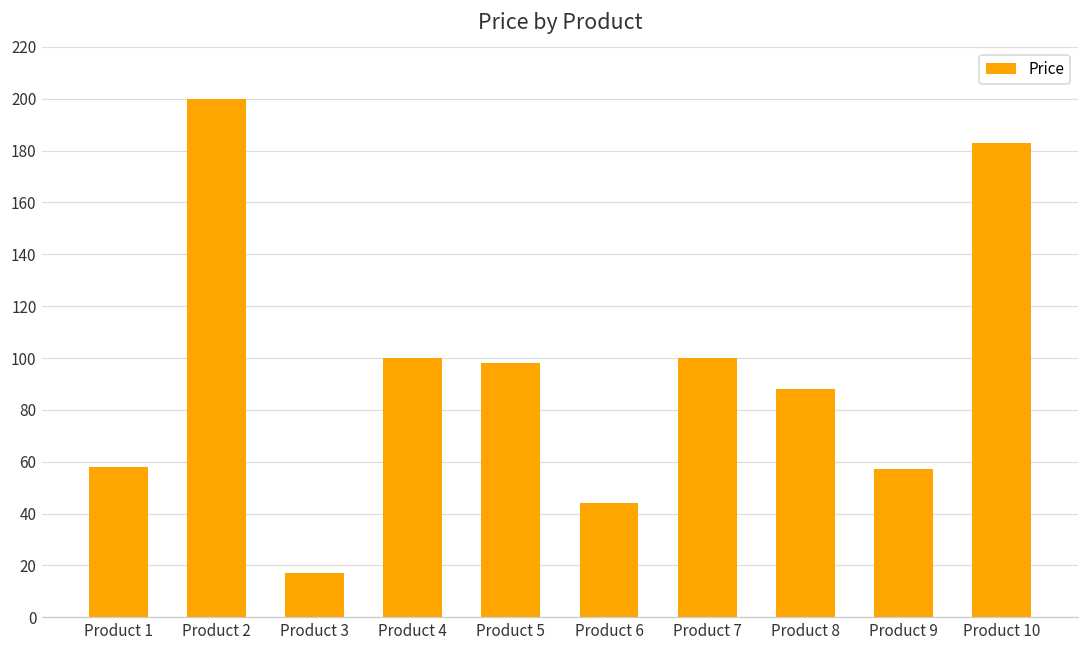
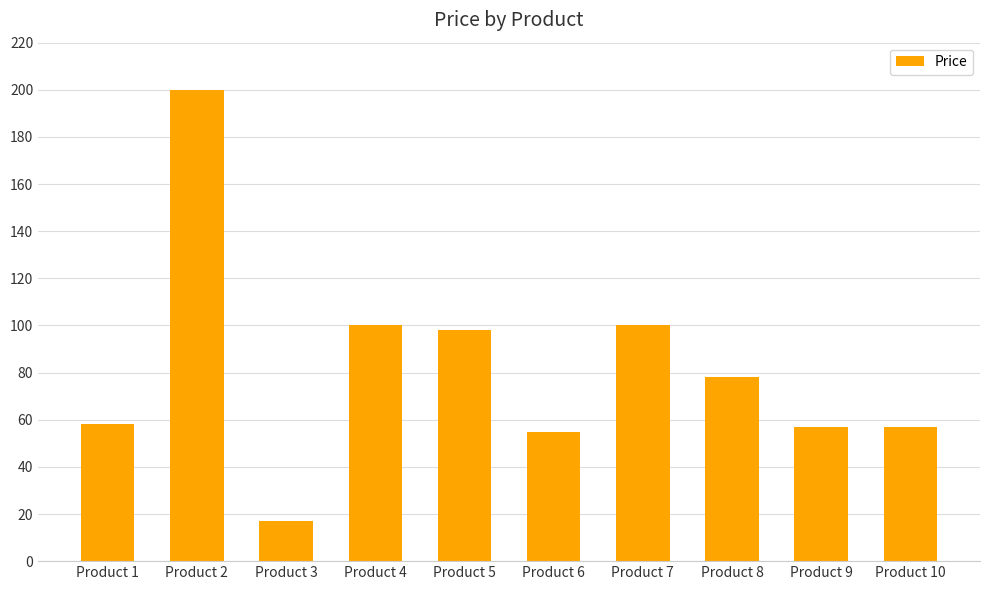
  {
    "Product 1": 58,
    "Product 2": 200,
    "Product 3": 17,
    "Product 4": 100,
    "Product 5": 98,
-   "Product 6": 44,
+   "Product 6": 55,
    "Product 7": 100,
-   "Product 8": 88,
+   "Product 8": 78,
    "Product 9": 57,
-   "Product 10": 183
+   "Product 10": 57
  }
